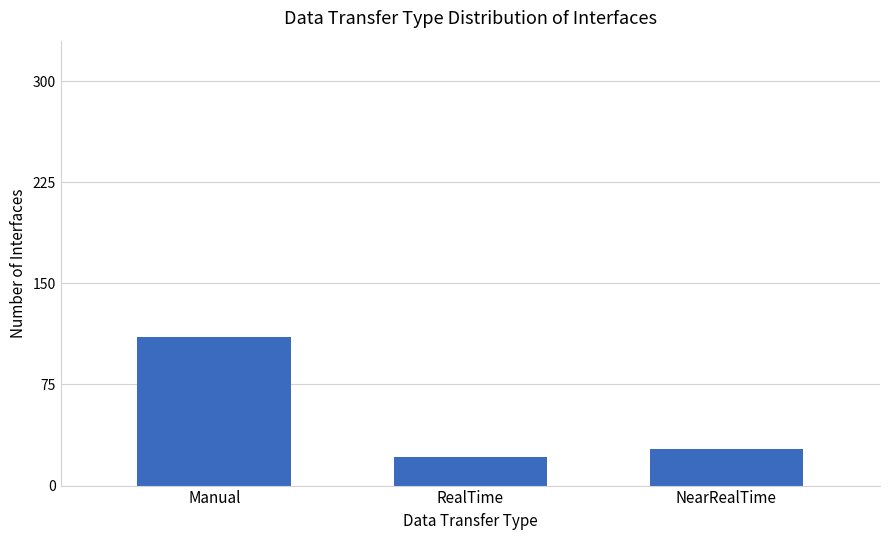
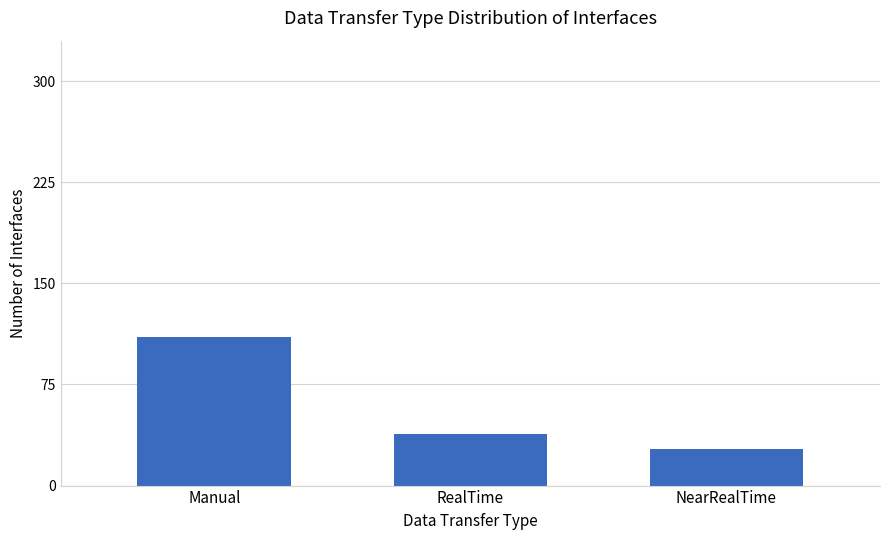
  {
    "Manual": 110,
-   "RealTime": 21,
+   "RealTime": 38,
    "NearRealTime": 27
  }
